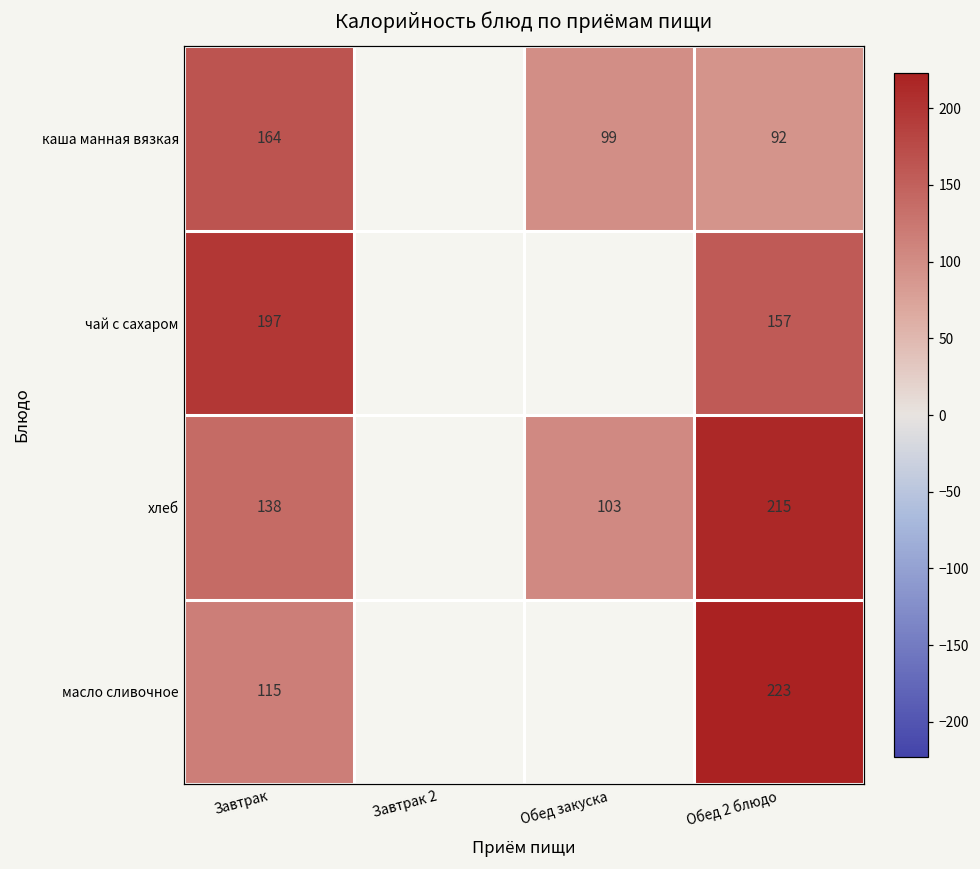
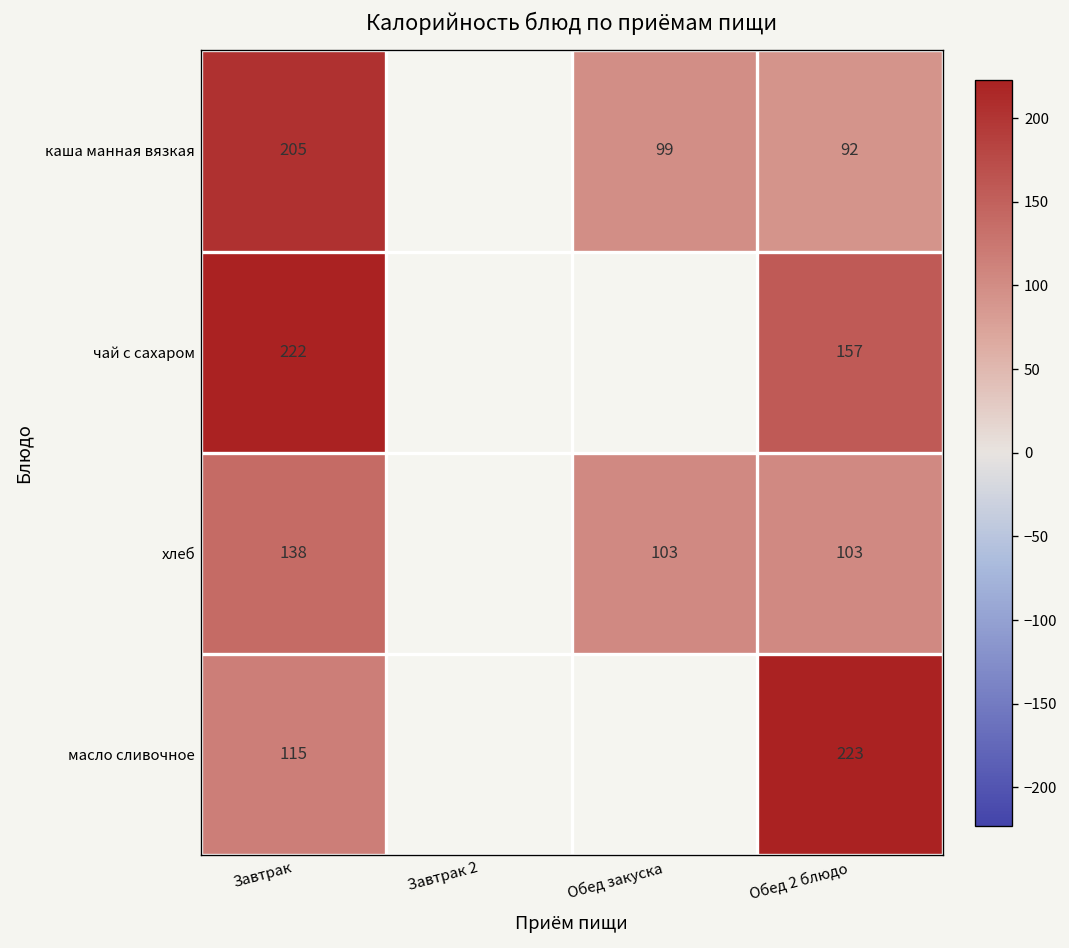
  {
    "каша манная вязкая": {
-     "Завтрак": 164,
+     "Завтрак": 205,
      "Обед закуска": 99,
      "Обед 2 блюдо": 92
    },
    "чай с сахаром": {
-     "Завтрак": 197,
+     "Завтрак": 222,
      "Обед 2 блюдо": 157
    },
    "хлеб": {
      "Завтрак": 138,
      "Обед закуска": 103,
-     "Обед 2 блюдо": 215
+     "Обед 2 блюдо": 103
    },
    "масло сливочное": {
      "Завтрак": 115,
      "Обед 2 блюдо": 223
    }
  }
